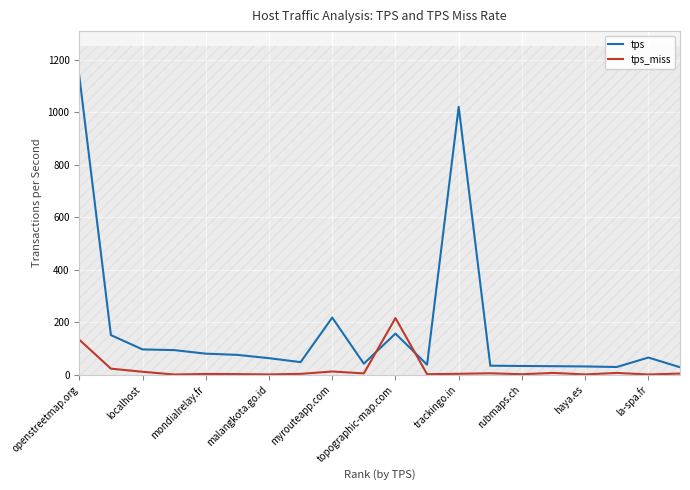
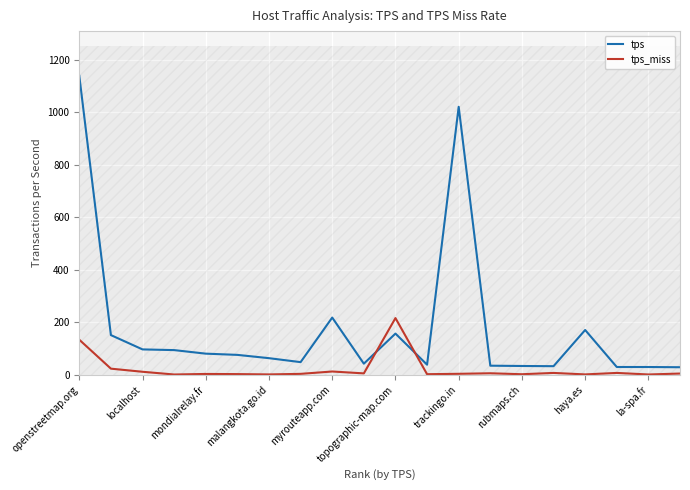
  {
    "tps": {
      "openstreetmap.org": 1140,
      "localhost": 100,
      "mondialrelay.fr": 80,
      "malangkota.go.id": 60,
      "myrouteapp.com": 220,
      "topographic-map.com": 160,
      "trackingo.in": 1020,
      "rubmaps.ch": 30,
-     "haya.es": 30,
-     "la-spa.fr": 60
+     "haya.es": 170,
+     "la-spa.fr": 30
    },
    "tps_miss": {
      "openstreetmap.org": 130,
      "localhost": 10,
      "mondialrelay.fr": 0,
      "malangkota.go.id": 0,
      "myrouteapp.com": 10,
      "topographic-map.com": 220,
      "trackingo.in": 0,
      "rubmaps.ch": 0,
      "haya.es": 0,
      "la-spa.fr": 0
    }
  }
